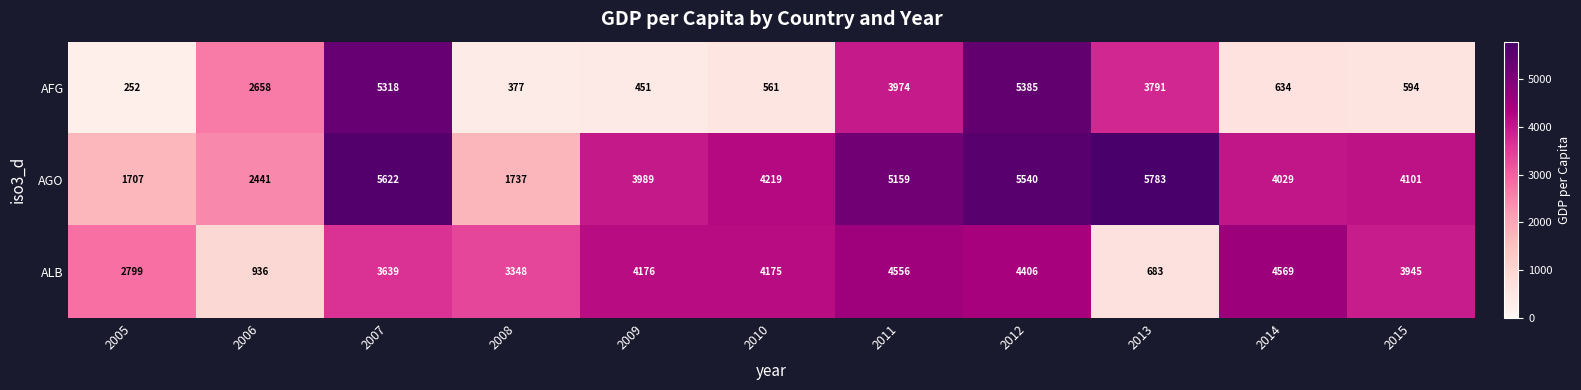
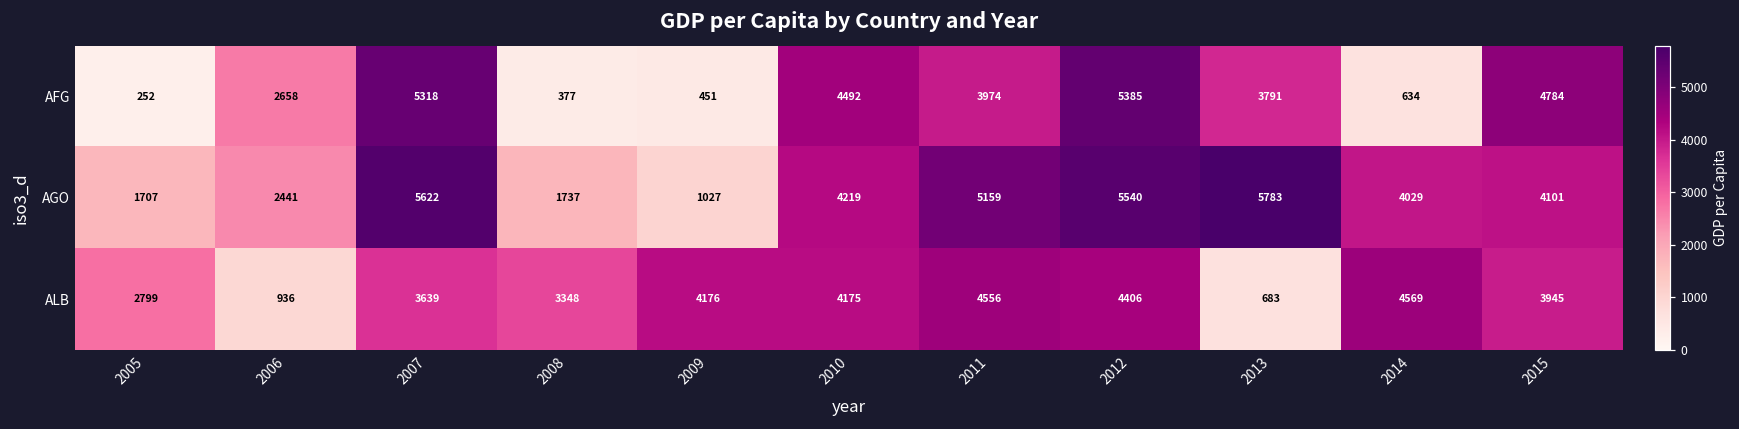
  {
    "AFG": {
      "2005": 252,
      "2006": 2658,
      "2007": 5318,
      "2008": 377,
      "2009": 451,
-     "2010": 561,
+     "2010": 4492,
      "2011": 3974,
      "2012": 5385,
      "2013": 3791,
      "2014": 634,
-     "2015": 594
+     "2015": 4784
    },
    "AGO": {
      "2005": 1707,
      "2006": 2441,
      "2007": 5622,
      "2008": 1737,
-     "2009": 3989,
+     "2009": 1027,
      "2010": 4219,
      "2011": 5159,
      "2012": 5540,
      "2013": 5783,
      "2014": 4029,
      "2015": 4101
    },
    "ALB": {
      "2005": 2799,
      "2006": 936,
      "2007": 3639,
      "2008": 3348,
      "2009": 4176,
      "2010": 4175,
      "2011": 4556,
      "2012": 4406,
      "2013": 683,
      "2014": 4569,
      "2015": 3945
    }
  }
